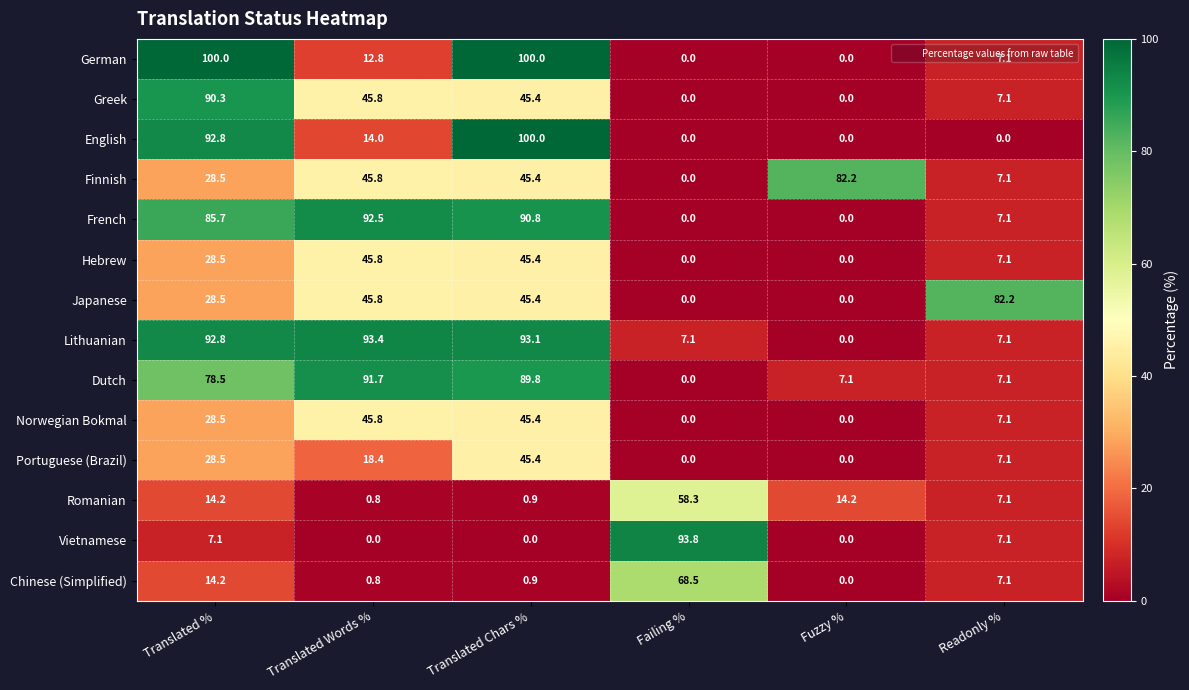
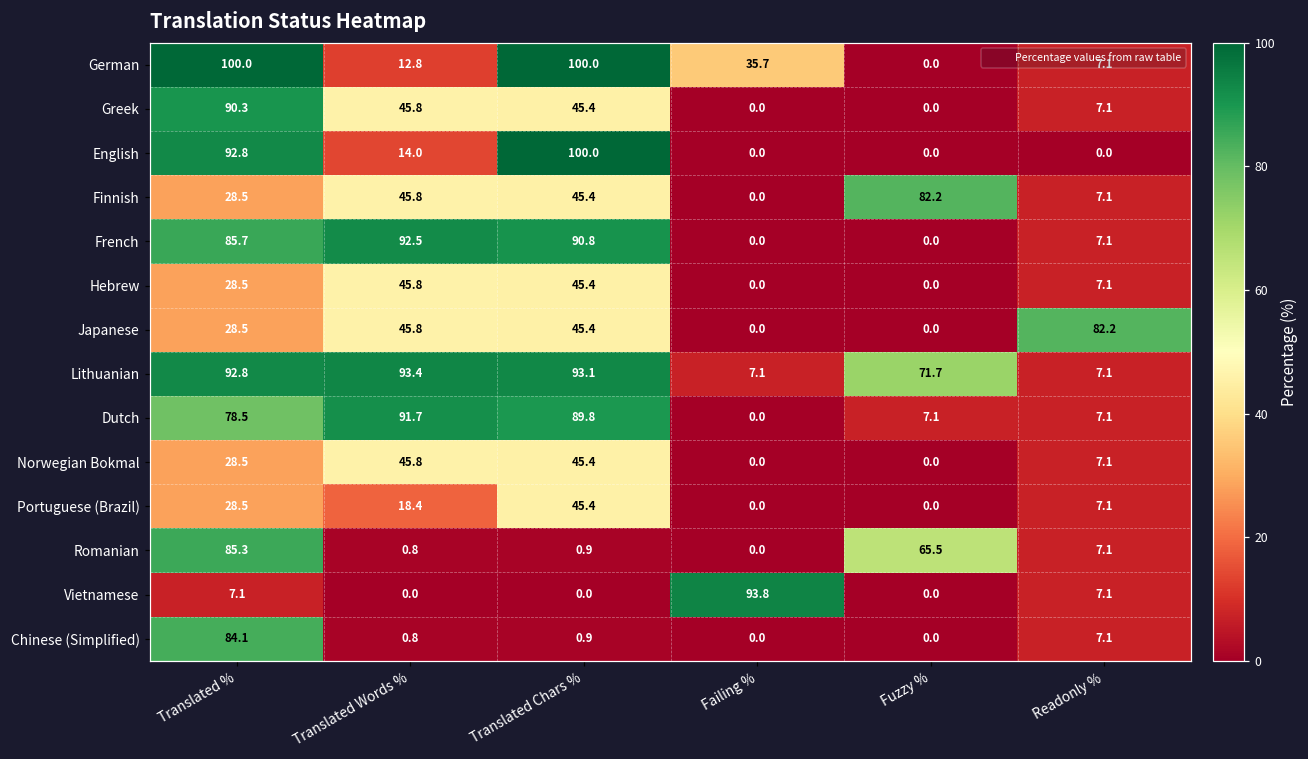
  {
    "German": {
      "Translated %": 100.0,
      "Translated Words %": 12.8,
      "Translated Chars %": 100.0,
-     "Failing %": 0.0,
+     "Failing %": 35.7,
      "Fuzzy %": 0.0
    },
    "Greek": {
      "Translated %": 90.3,
      "Translated Words %": 45.8,
      "Translated Chars %": 45.4,
      "Failing %": 0.0,
      "Fuzzy %": 0.0,
      "Readonly %": 7.1
    },
    "English": {
      "Translated %": 92.8,
      "Translated Words %": 14.0,
      "Translated Chars %": 100.0,
      "Failing %": 0.0,
      "Fuzzy %": 0.0,
      "Readonly %": 0.0
    },
    "Finnish": {
      "Translated %": 28.5,
      "Translated Words %": 45.8,
      "Translated Chars %": 45.4,
      "Failing %": 0.0,
      "Fuzzy %": 82.2,
      "Readonly %": 7.1
    },
    "French": {
      "Translated %": 85.7,
      "Translated Words %": 92.5,
      "Translated Chars %": 90.8,
      "Failing %": 0.0,
      "Fuzzy %": 0.0,
      "Readonly %": 7.1
    },
    "Hebrew": {
      "Translated %": 28.5,
      "Translated Words %": 45.8,
      "Translated Chars %": 45.4,
      "Failing %": 0.0,
      "Fuzzy %": 0.0,
      "Readonly %": 7.1
    },
    "Japanese": {
      "Translated %": 28.5,
      "Translated Words %": 45.8,
      "Translated Chars %": 45.4,
      "Failing %": 0.0,
      "Fuzzy %": 0.0,
      "Readonly %": 82.2
    },
    "Lithuanian": {
      "Translated %": 92.8,
      "Translated Words %": 93.4,
      "Translated Chars %": 93.1,
      "Failing %": 7.1,
-     "Fuzzy %": 0.0,
+     "Fuzzy %": 71.7,
      "Readonly %": 7.1
    },
    "Dutch": {
      "Translated %": 78.5,
      "Translated Words %": 91.7,
      "Translated Chars %": 89.8,
      "Failing %": 0.0,
      "Fuzzy %": 7.1,
      "Readonly %": 7.1
    },
    "Norwegian Bokmal": {
      "Translated %": 28.5,
      "Translated Words %": 45.8,
      "Translated Chars %": 45.4,
      "Failing %": 0.0,
      "Fuzzy %": 0.0,
      "Readonly %": 7.1
    },
    "Portuguese (Brazil)": {
      "Translated %": 28.5,
      "Translated Words %": 18.4,
      "Translated Chars %": 45.4,
      "Failing %": 0.0,
      "Fuzzy %": 0.0,
      "Readonly %": 7.1
    },
    "Romanian": {
-     "Translated %": 14.2,
+     "Translated %": 85.3,
      "Translated Words %": 0.8,
      "Translated Chars %": 0.9,
-     "Failing %": 58.3,
-     "Fuzzy %": 14.2,
+     "Failing %": 0.0,
+     "Fuzzy %": 65.5,
      "Readonly %": 7.1
    },
    "Vietnamese": {
      "Translated %": 7.1,
      "Translated Words %": 0.0,
      "Translated Chars %": 0.0,
      "Failing %": 93.8,
      "Fuzzy %": 0.0,
      "Readonly %": 7.1
    },
    "Chinese (Simplified)": {
-     "Translated %": 14.2,
+     "Translated %": 84.1,
      "Translated Words %": 0.8,
      "Translated Chars %": 0.9,
-     "Failing %": 68.5,
+     "Failing %": 0.0,
      "Fuzzy %": 0.0,
      "Readonly %": 7.1
    }
  }
